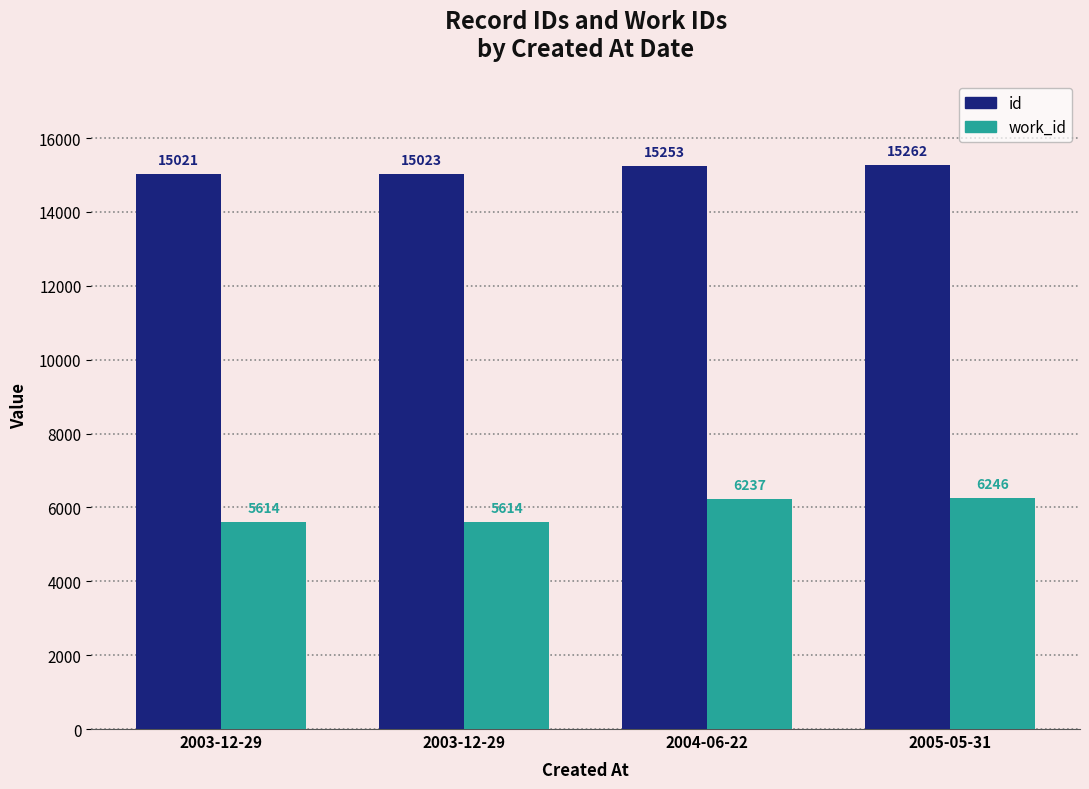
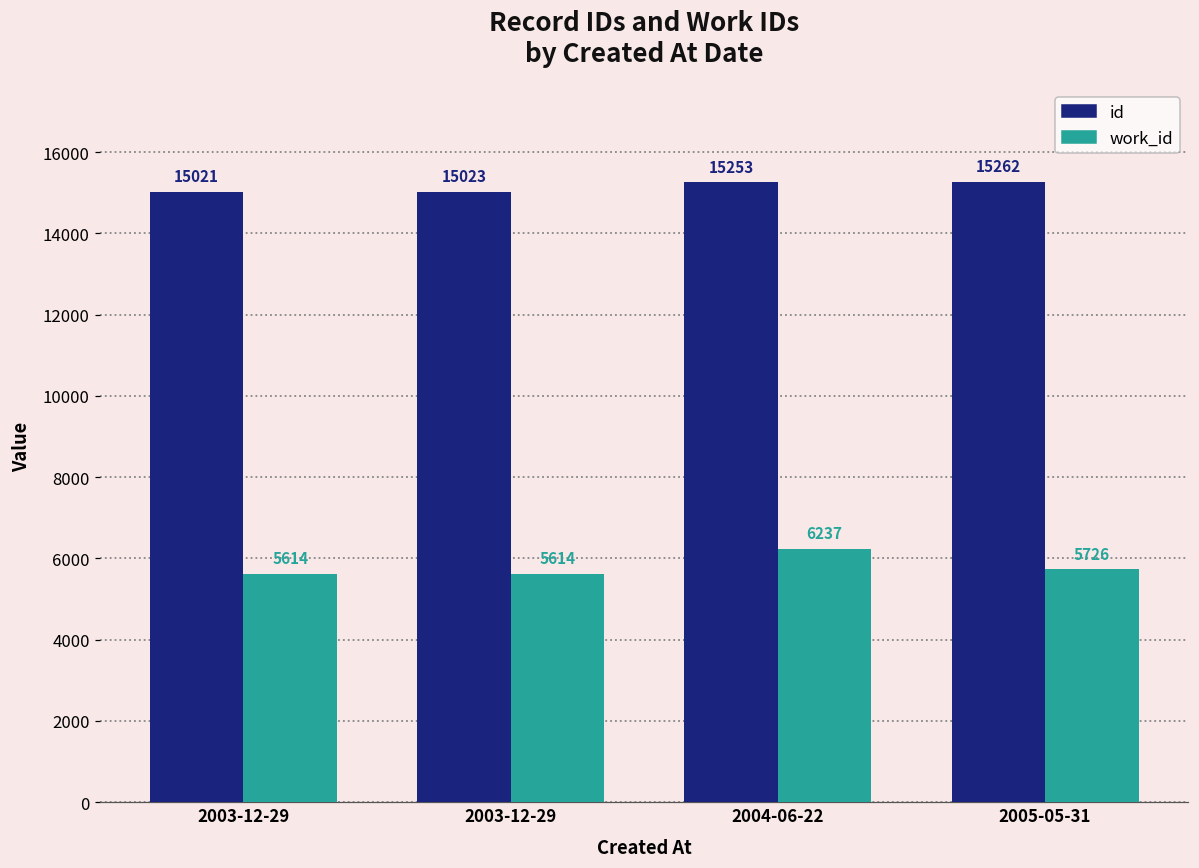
  {
    "id": {
      "2004-06-22": 15253,
      "2005-05-31": 15262
    },
    "work_id": {
      "2004-06-22": 6237,
-     "2005-05-31": 6246
+     "2005-05-31": 5726
    }
  }
